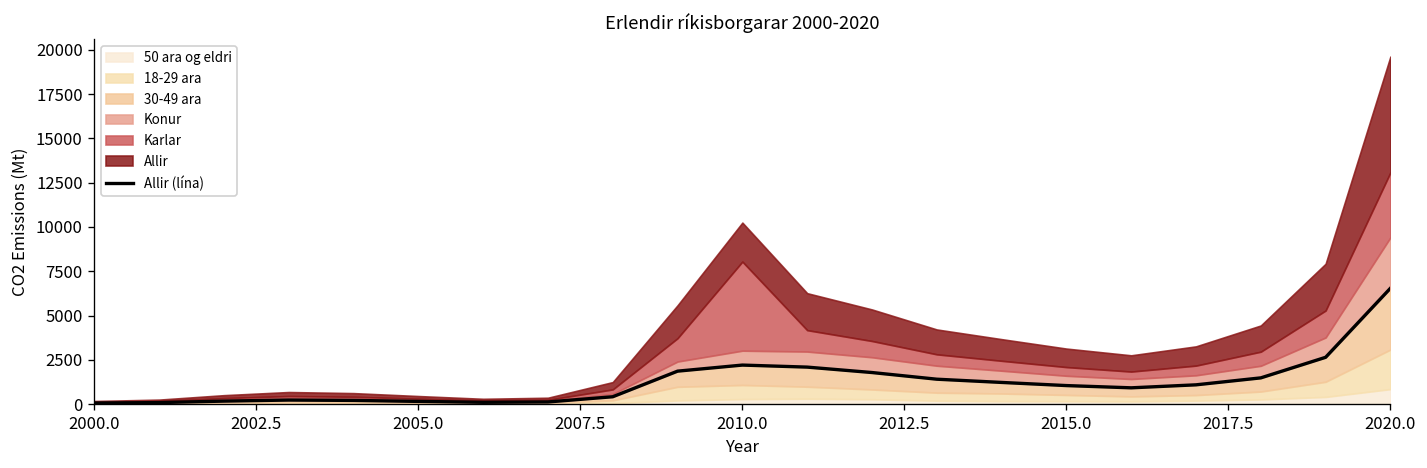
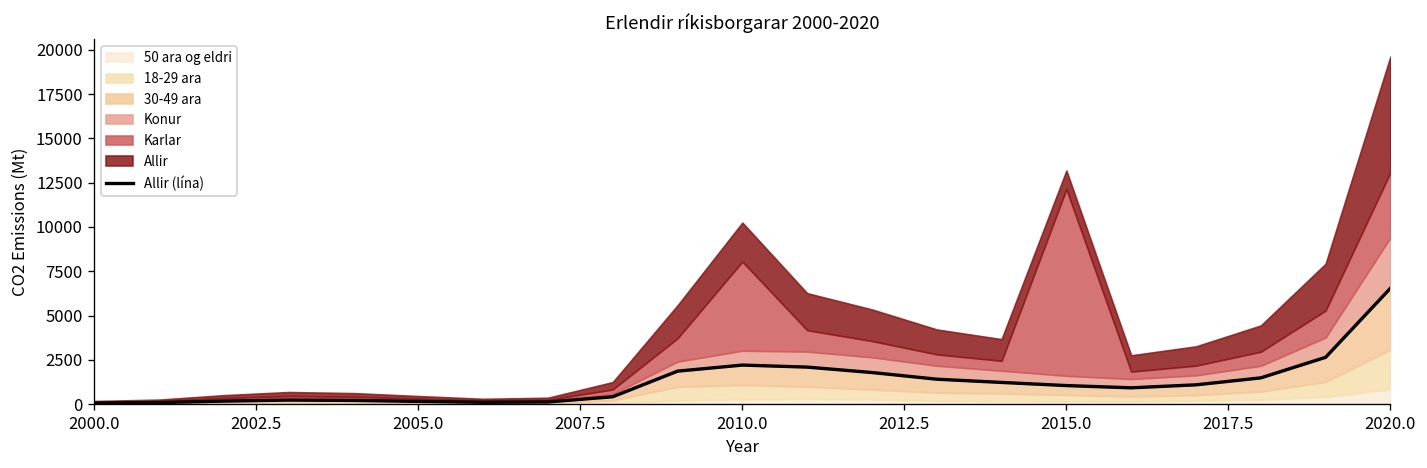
  {
    "Karlar": {
      "2010.0": 5000,
-     "2015.0": 500,
+     "2015.0": 10500,
      "2020.0": 3700
    },
    "Allir": {
      "2010.0": 2200,
      "2015.0": 1000,
      "2020.0": 6500
    }
  }
